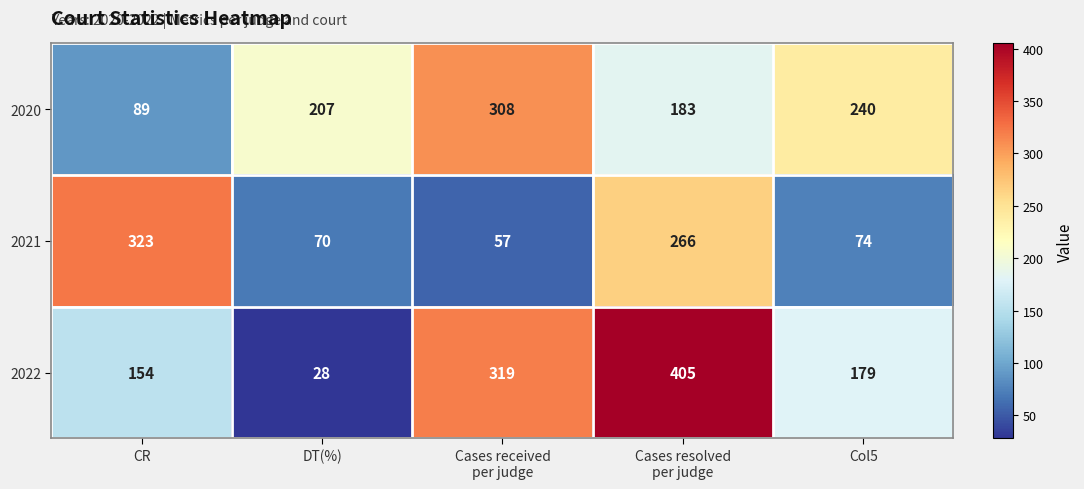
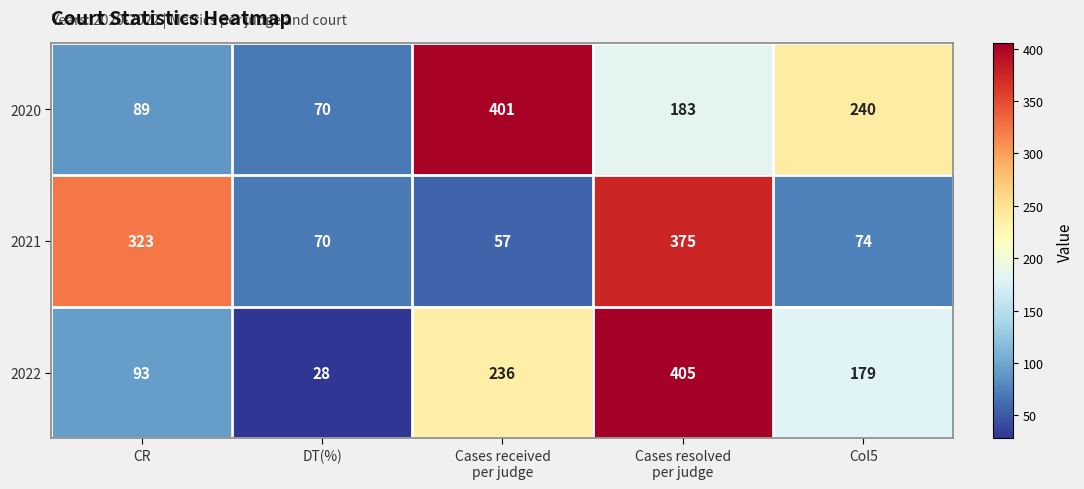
  {
    "2020": {
      "CR": 89,
-     "DT(%)": 207,
-     "Cases received per judge": 308,
+     "DT(%)": 70,
+     "Cases received per judge": 401,
      "Cases resolved per judge": 183,
      "Col5": 240
    },
    "2021": {
      "CR": 323,
      "DT(%)": 70,
      "Cases received per judge": 57,
-     "Cases resolved per judge": 266,
+     "Cases resolved per judge": 375,
      "Col5": 74
    },
    "2022": {
-     "CR": 154,
+     "CR": 93,
      "DT(%)": 28,
-     "Cases received per judge": 319,
+     "Cases received per judge": 236,
      "Cases resolved per judge": 405,
      "Col5": 179
    }
  }
